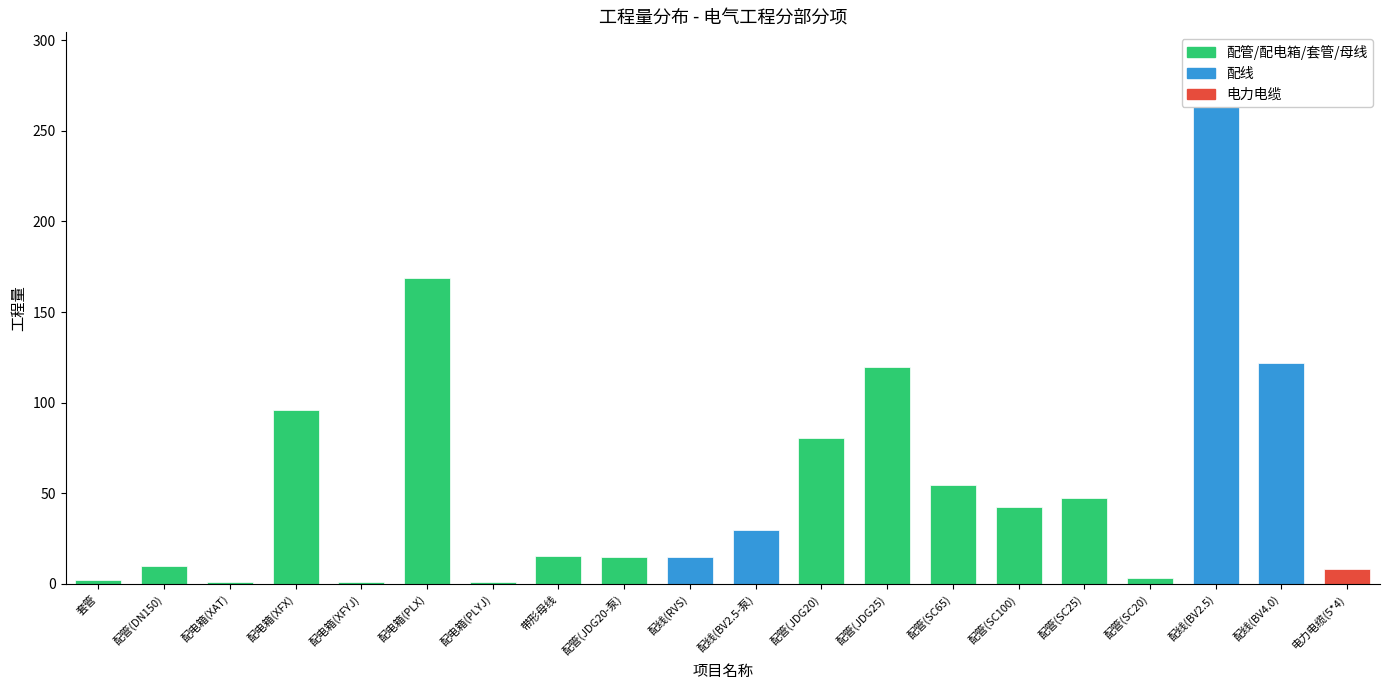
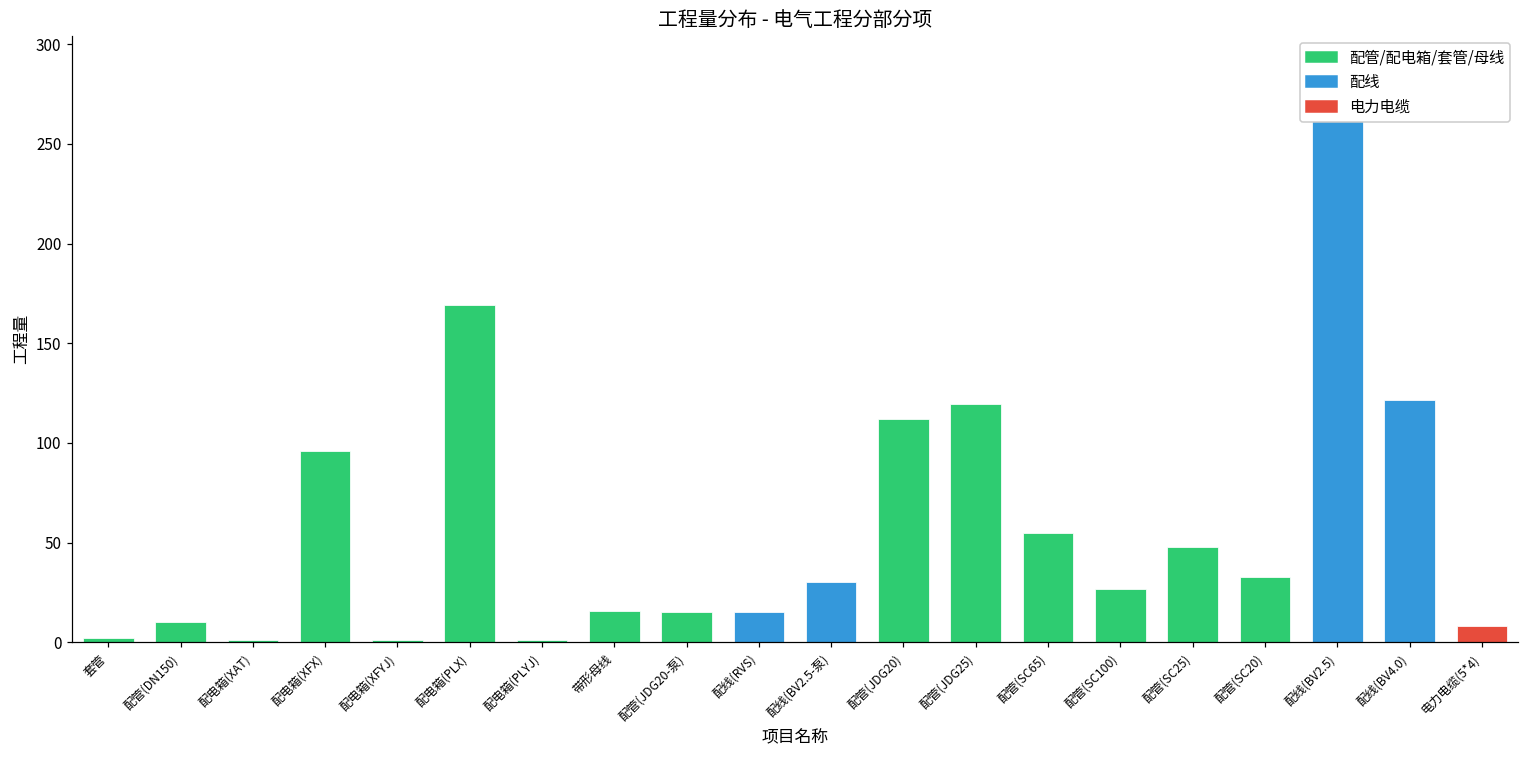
  {
    "套管": 2,
    "配管(DN150)": 10,
    "配电箱(XFX)": 96,
    "配电箱(PLX)": 169,
    "带形母线": 16,
    "配管(JDG20-泵)": 15,
    "配线(RVS)": 15,
    "配线(BV2.5-泵)": 30,
-   "配管(JDG20)": 80,
+   "配管(JDG20)": 112,
    "配管(JDG25)": 119,
    "配管(SC65)": 55,
-   "配管(SC100)": 43,
+   "配管(SC100)": 27,
    "配管(SC25)": 48,
-   "配管(SC20)": 3,
+   "配管(SC20)": 33,
    "配线(BV4.0)": 122,
    "电力电缆(5*4)": 8
  }
